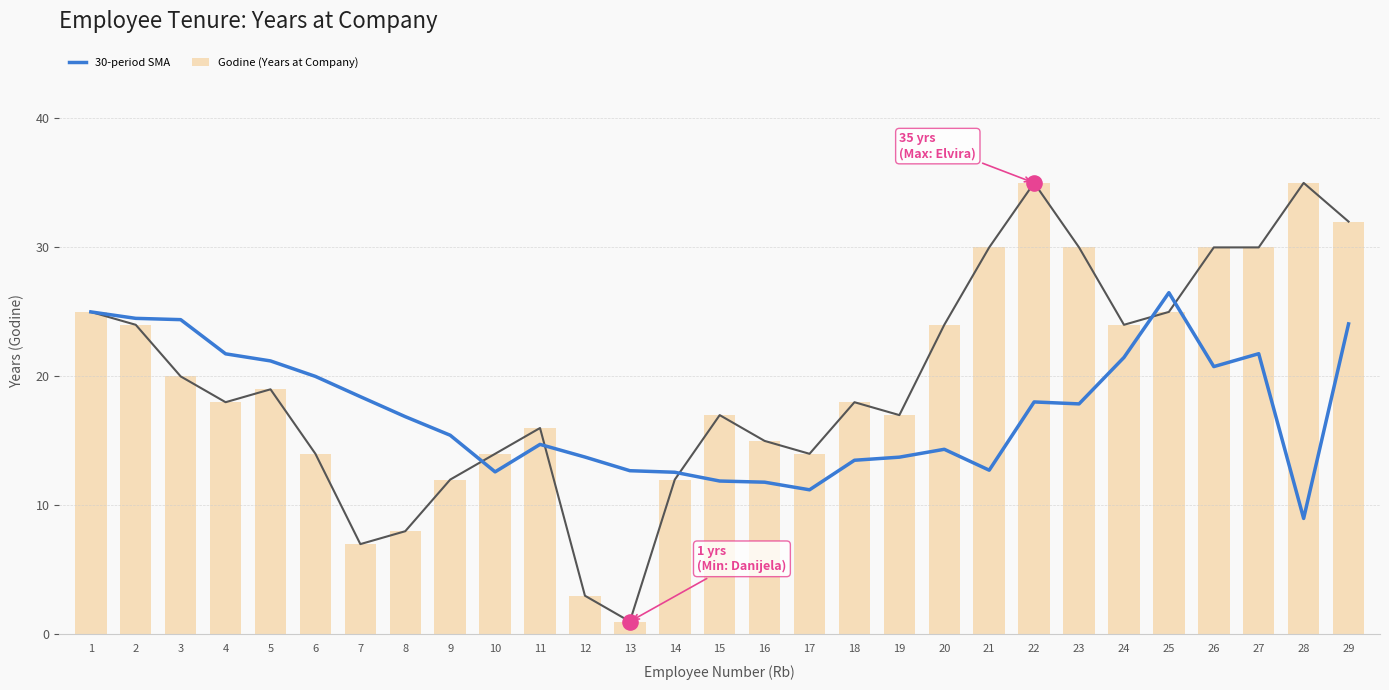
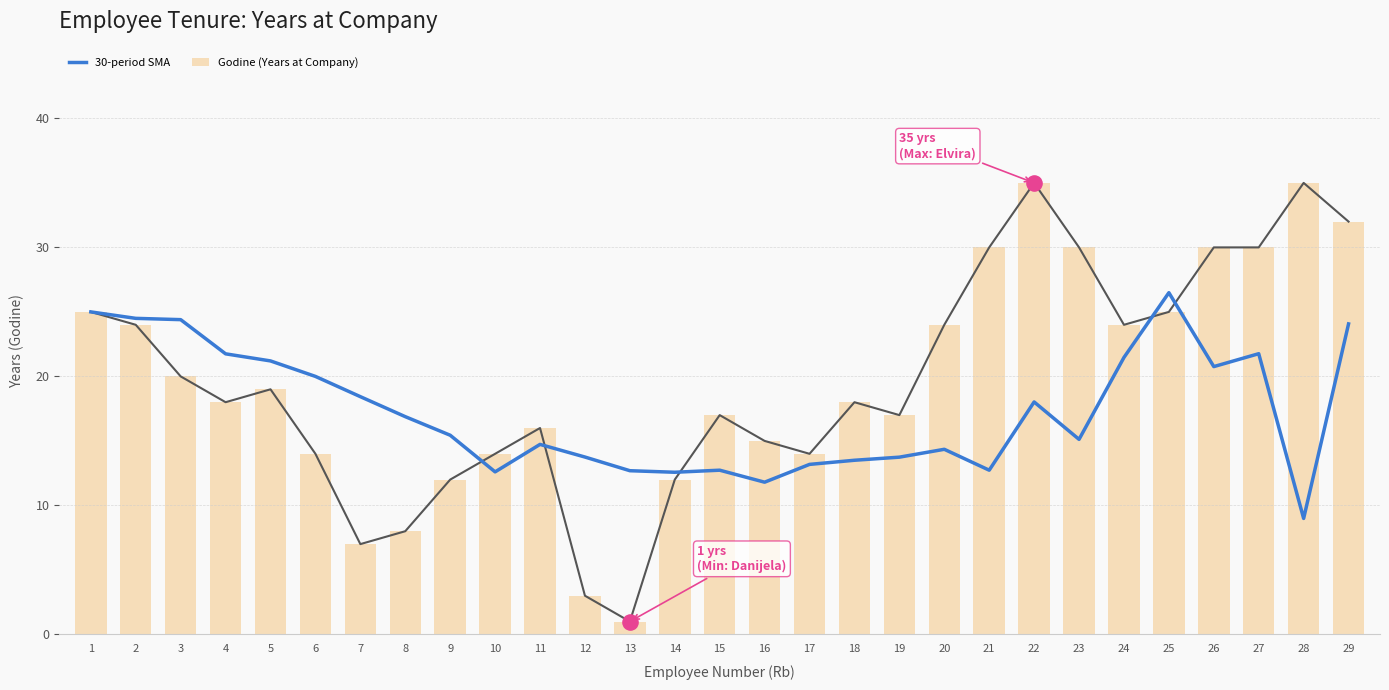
  {
    "Godine (Years at Company)": {
      "1": 25.0,
      "2": 24.0,
      "3": 20.0,
      "4": 18.0,
      "5": 19.0,
      "6": 14.0,
      "7": 7.0,
      "8": 8.0,
      "9": 12.0,
      "10": 14.0,
      "11": 16.0,
      "12": 3.0,
      "13": 1.0,
      "14": 12.0,
      "16": 15.0,
      "17": 14.0,
      "18": 18.0,
      "19": 17.0,
      "20": 24.0,
      "21": 30.0,
      "23": 30.0,
      "24": 24.0,
      "25": 25.0,
      "26": 30.0,
      "27": 30.0,
      "28": 35.0,
      "29": 32.0
    },
    "30-period SMA": {
      "2": 24.5,
      "3": 24.4,
      "4": 21.8,
      "5": 21.2,
      "6": 20.0,
      "7": 18.4,
      "8": 16.9,
      "9": 15.4,
      "10": 12.6,
      "11": 14.7,
      "12": 13.8,
      "13": 12.7,
      "14": 12.6,
-     "15": 11.9,
+     "15": 12.7,
      "16": 11.8,
-     "17": 11.2,
+     "17": 13.2,
      "18": 13.5,
      "19": 13.7,
      "20": 14.4,
      "21": 12.7,
      "22": 18.0,
-     "23": 17.9,
+     "23": 15.1,
      "24": 21.5,
      "25": 26.5,
      "26": 20.8,
      "27": 21.8,
      "28": 9.0,
      "29": 24.1
    }
  }
